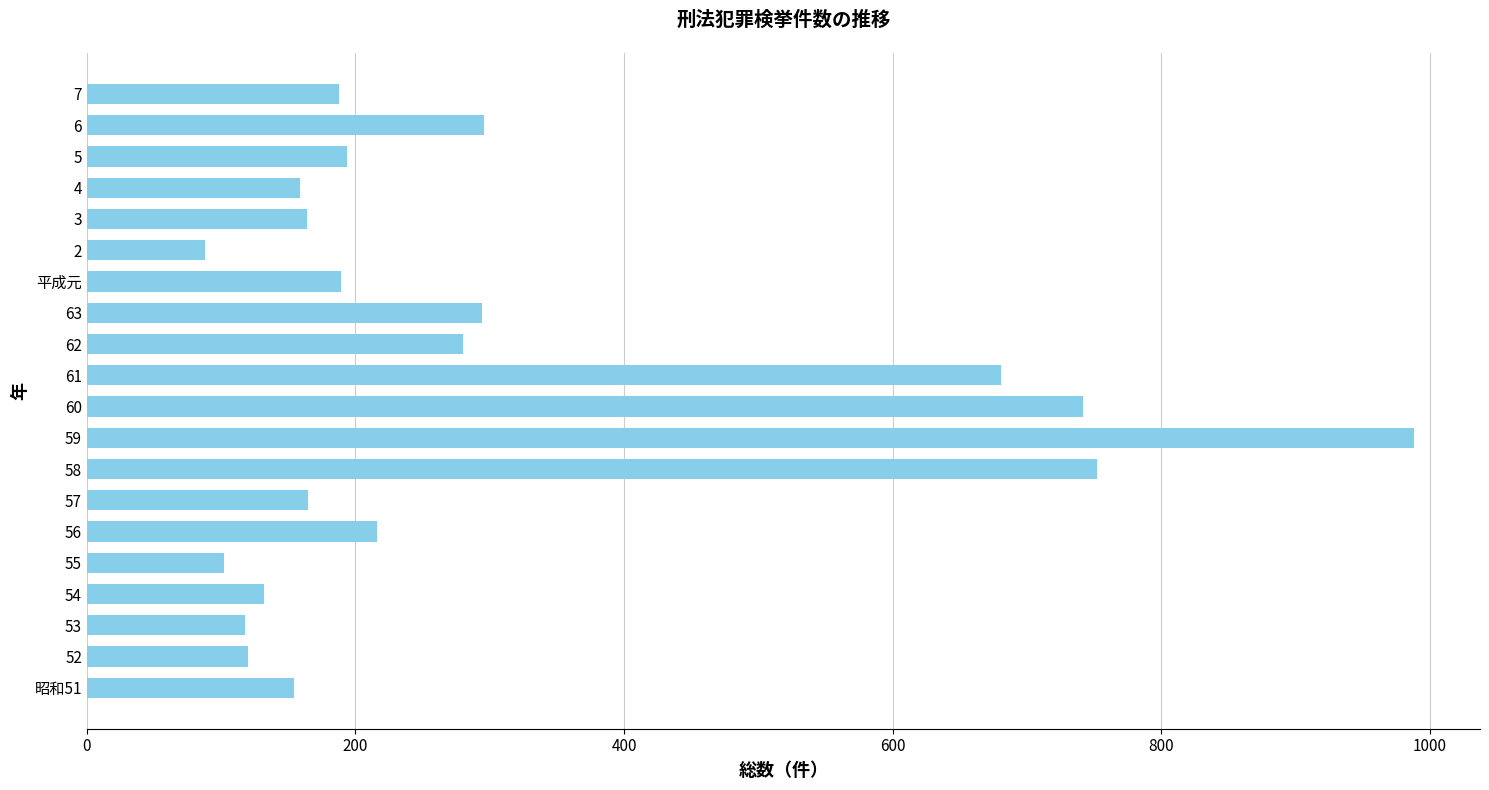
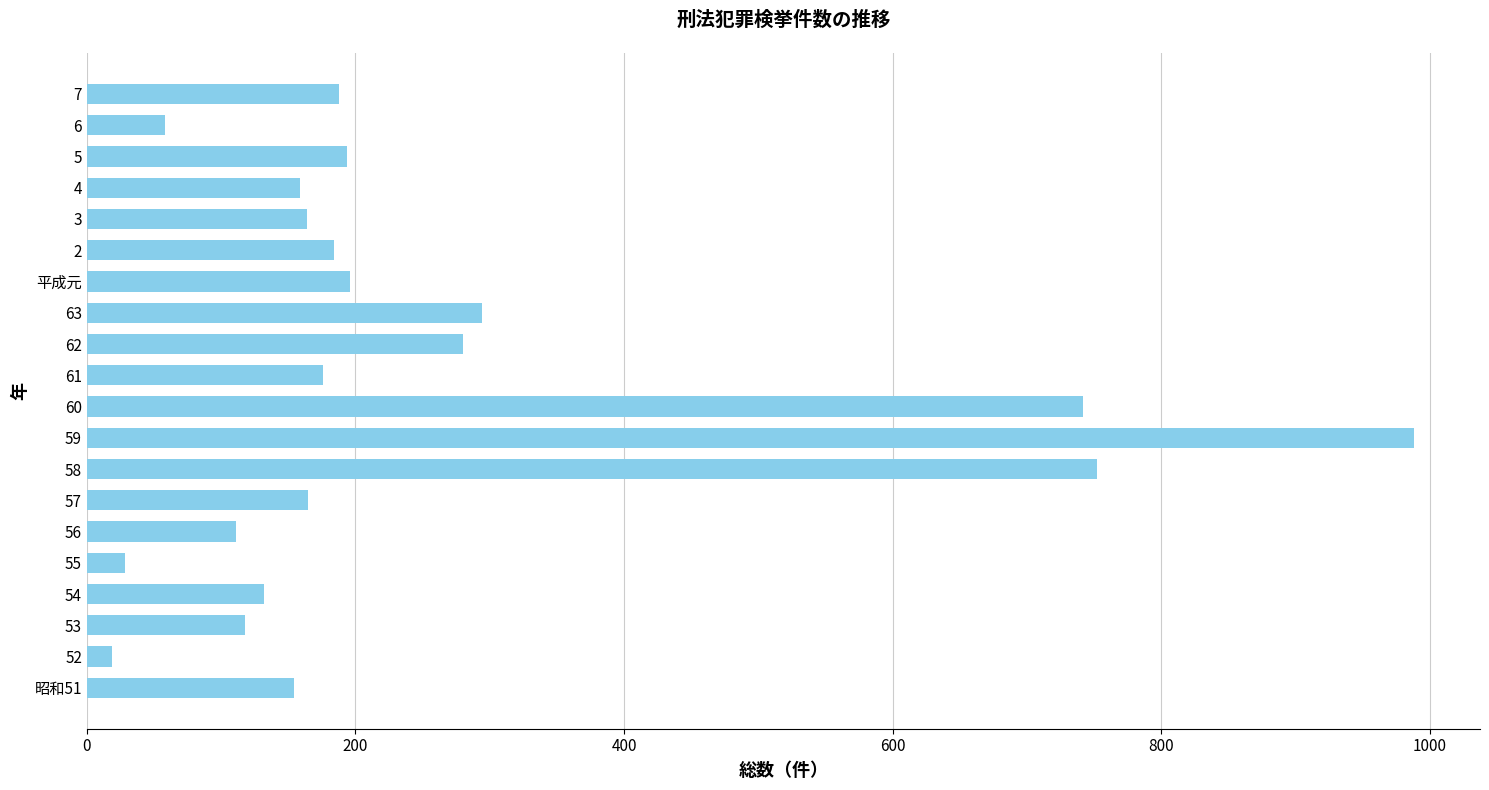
  {
    "7": 188,
-   "6": 296,
+   "6": 58,
    "5": 194,
    "4": 159,
    "3": 164,
-   "2": 88,
-   "平成元": 189,
+   "2": 184,
+   "平成元": 196,
    "63": 294,
    "62": 280,
-   "61": 681,
+   "61": 176,
    "60": 742,
    "59": 988,
    "58": 752,
    "57": 165,
-   "56": 216,
-   "55": 102,
+   "56": 111,
+   "55": 28,
    "54": 132,
    "53": 118,
-   "52": 120,
+   "52": 19,
    "昭和51": 154
  }
